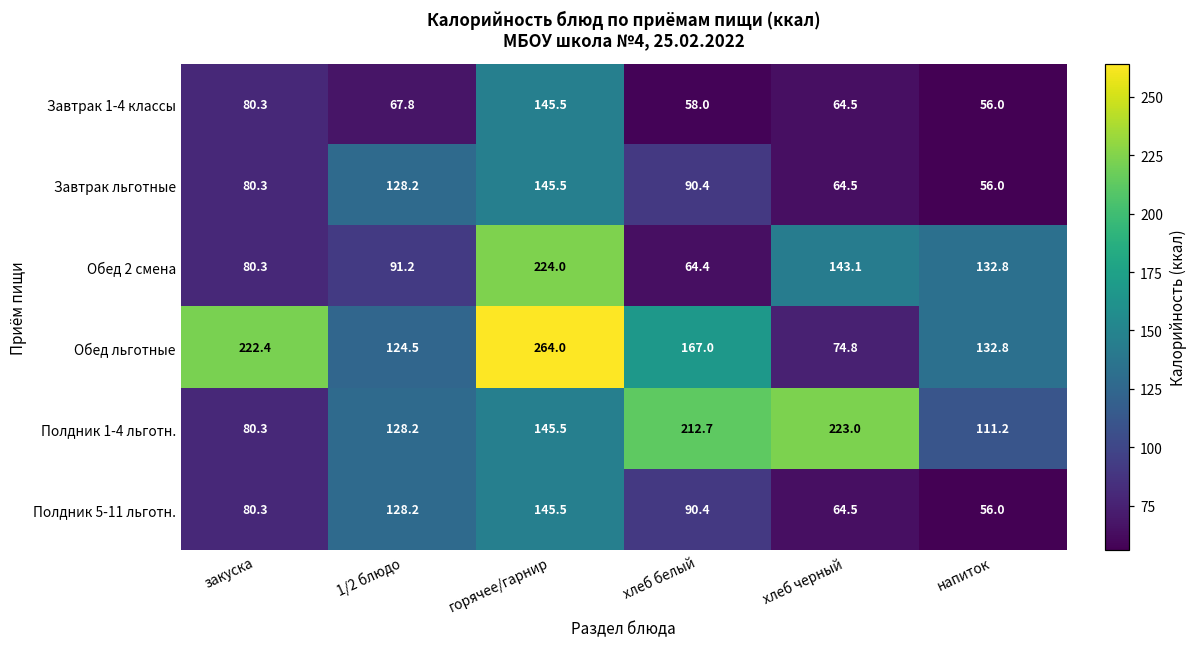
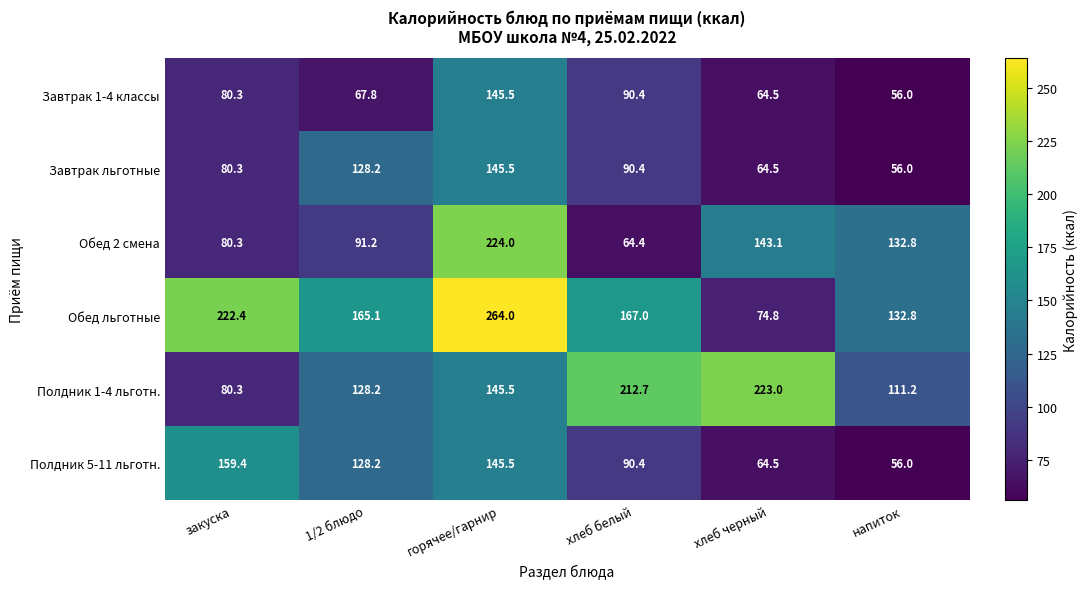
  {
    "Завтрак 1-4 классы": {
      "закуска": 80.3,
      "1/2 блюдо": 67.8,
      "горячее/гарнир": 145.5,
-     "хлеб белый": 58.0,
+     "хлеб белый": 90.4,
      "хлеб черный": 64.5,
      "напиток": 56.0
    },
    "Завтрак льготные": {
      "закуска": 80.3,
      "1/2 блюдо": 128.2,
      "горячее/гарнир": 145.5,
      "хлеб белый": 90.4,
      "хлеб черный": 64.5,
      "напиток": 56.0
    },
    "Обед 2 смена": {
      "закуска": 80.3,
      "1/2 блюдо": 91.2,
      "горячее/гарнир": 224.0,
      "хлеб белый": 64.4,
      "хлеб черный": 143.1,
      "напиток": 132.8
    },
    "Обед льготные": {
      "закуска": 222.4,
-     "1/2 блюдо": 124.5,
+     "1/2 блюдо": 165.1,
      "горячее/гарнир": 264.0,
      "хлеб белый": 167.0,
      "хлеб черный": 74.8,
      "напиток": 132.8
    },
    "Полдник 1-4 льготн.": {
      "закуска": 80.3,
      "1/2 блюдо": 128.2,
      "горячее/гарнир": 145.5,
      "хлеб белый": 212.7,
      "хлеб черный": 223.0,
      "напиток": 111.2
    },
    "Полдник 5-11 льготн.": {
-     "закуска": 80.3,
+     "закуска": 159.4,
      "1/2 блюдо": 128.2,
      "горячее/гарнир": 145.5,
      "хлеб белый": 90.4,
      "хлеб черный": 64.5,
      "напиток": 56.0
    }
  }
